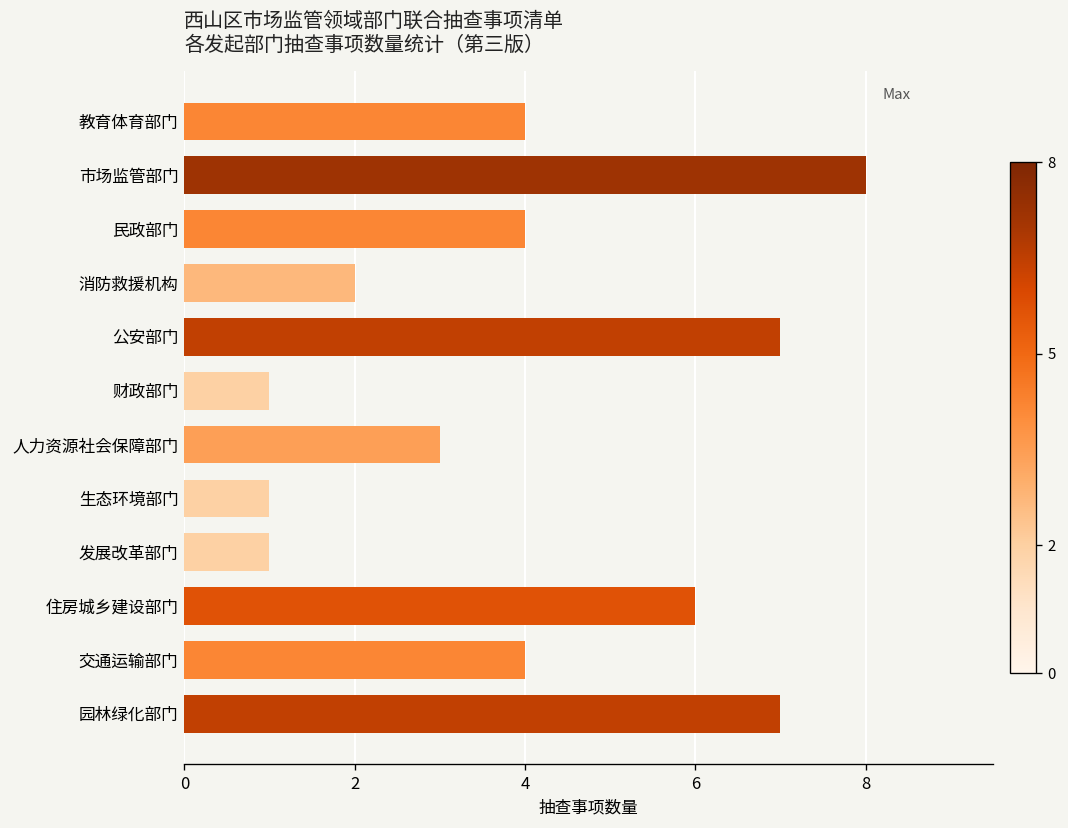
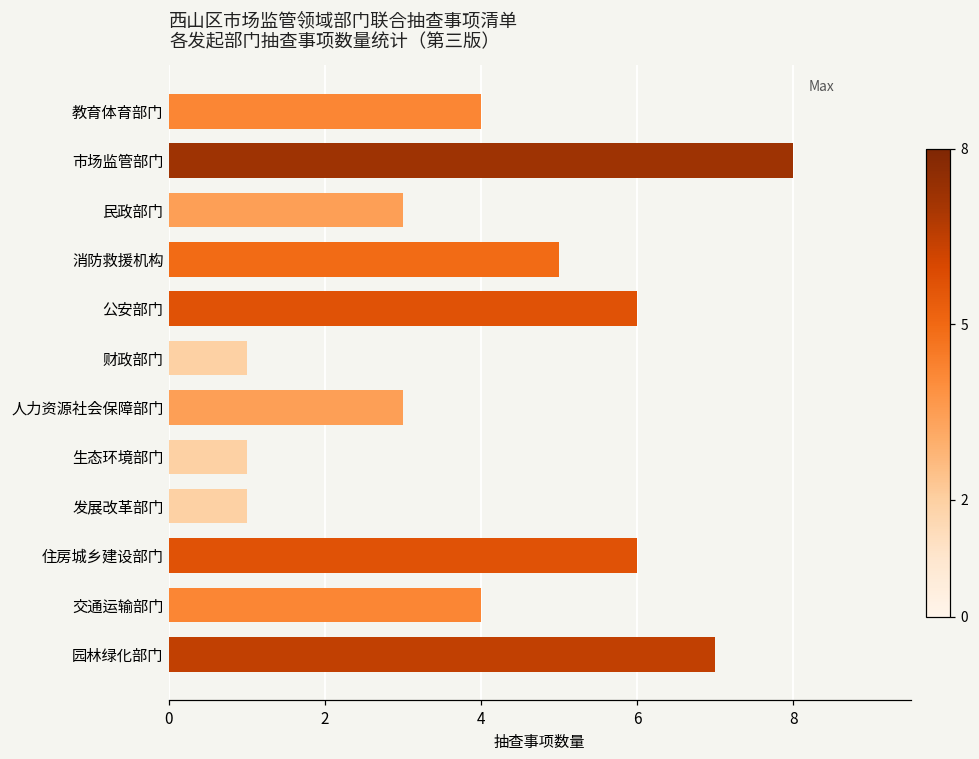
  {
    "教育体育部门": 4,
    "市场监管部门": 8,
-   "民政部门": 4,
-   "消防救援机构": 2,
-   "公安部门": 7,
+   "民政部门": 3,
+   "消防救援机构": 5,
+   "公安部门": 6,
    "财政部门": 1,
    "人力资源社会保障部门": 3,
    "生态环境部门": 1,
    "发展改革部门": 1,
    "住房城乡建设部门": 6,
    "交通运输部门": 4,
    "园林绿化部门": 7
  }
